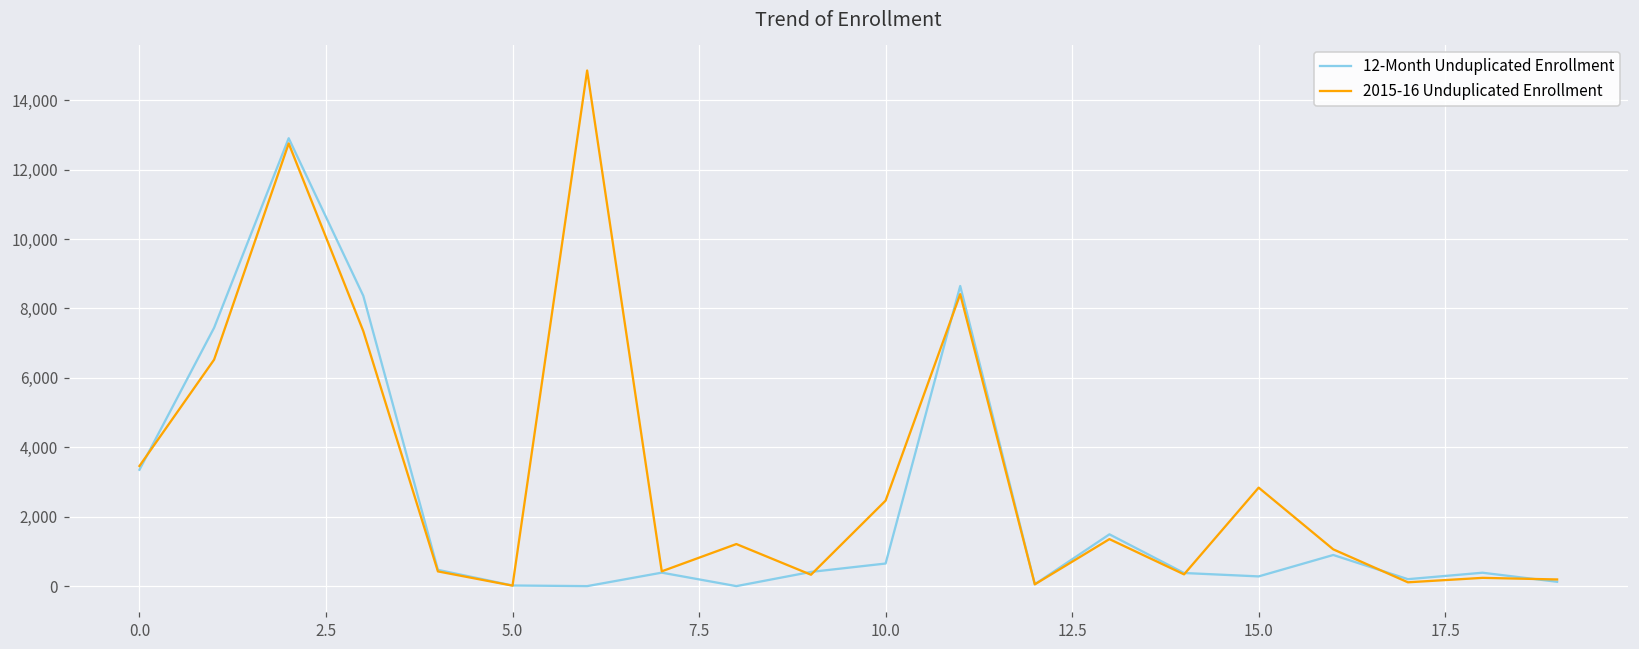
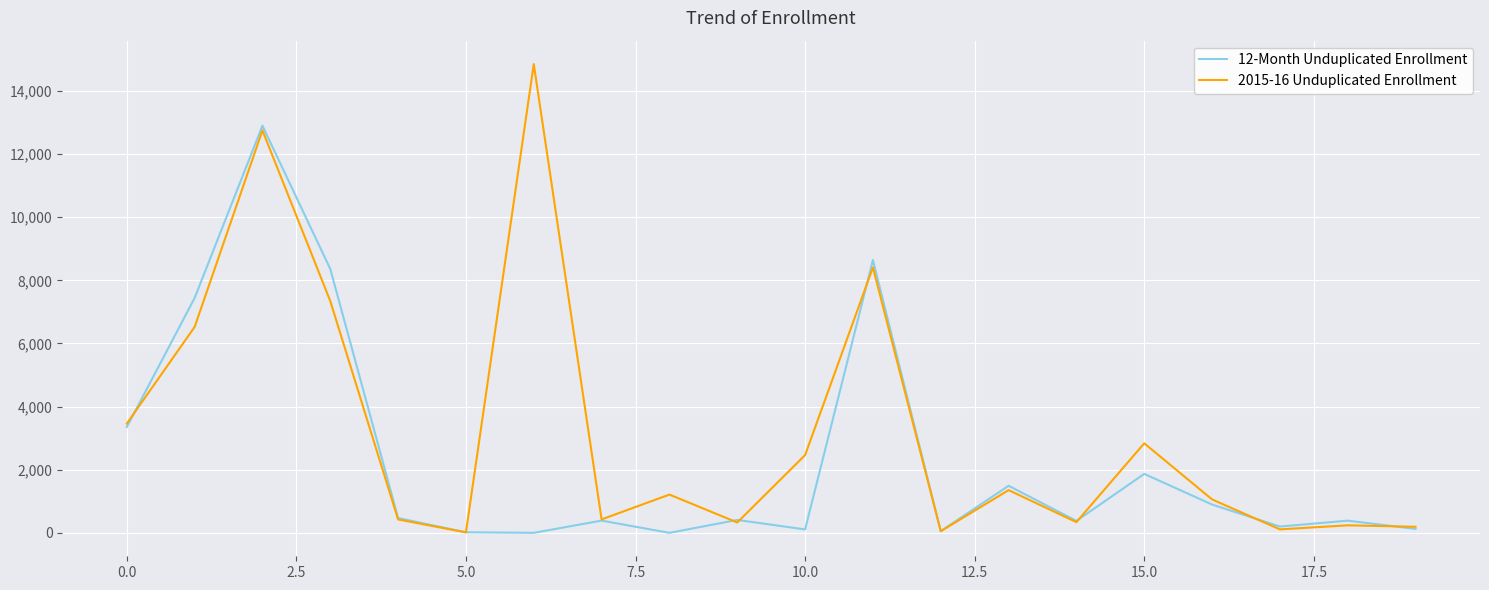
  {
    "12-Month Unduplicated Enrollment": {
      "0.0": "3,400",
-     "10.0": "700",
-     "15.0": "300"
+     "10.0": "100",
+     "15.0": "1,900"
    },
    "2015-16 Unduplicated Enrollment": {
      "0.0": "3,500",
      "10.0": "2,500",
      "15.0": "2,800"
    }
  }
